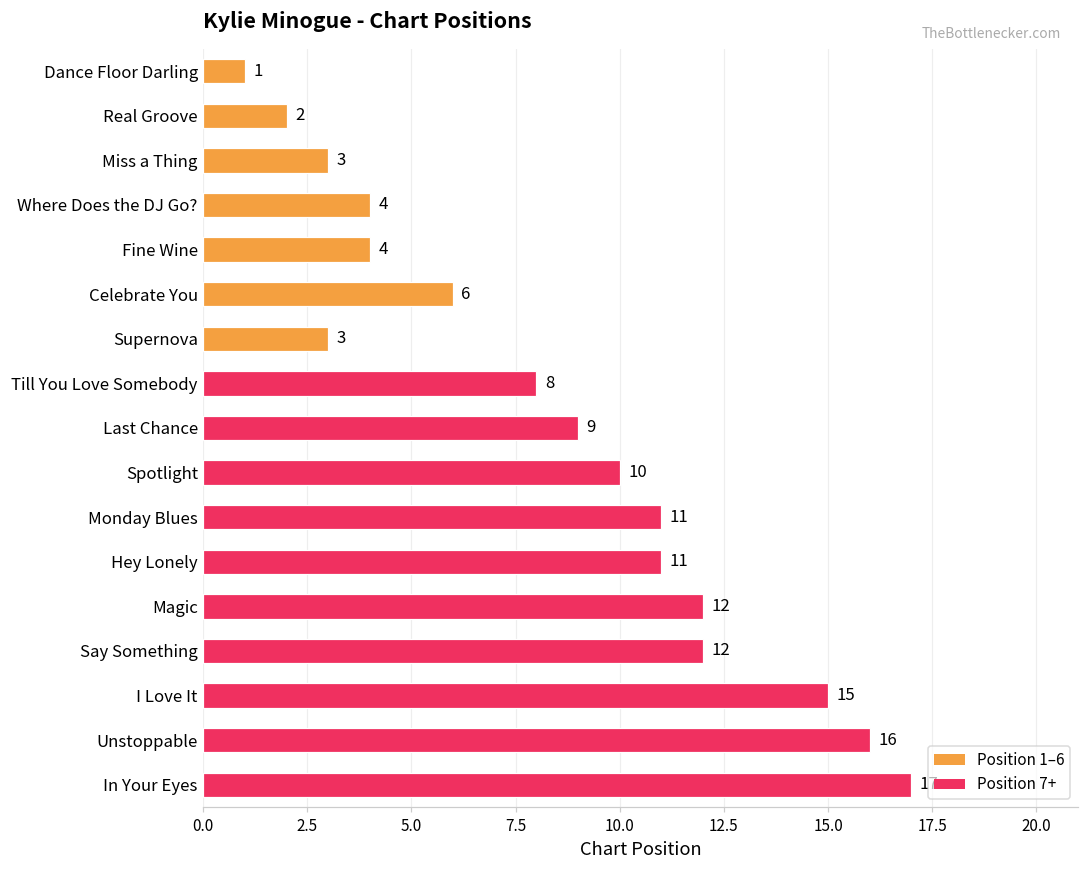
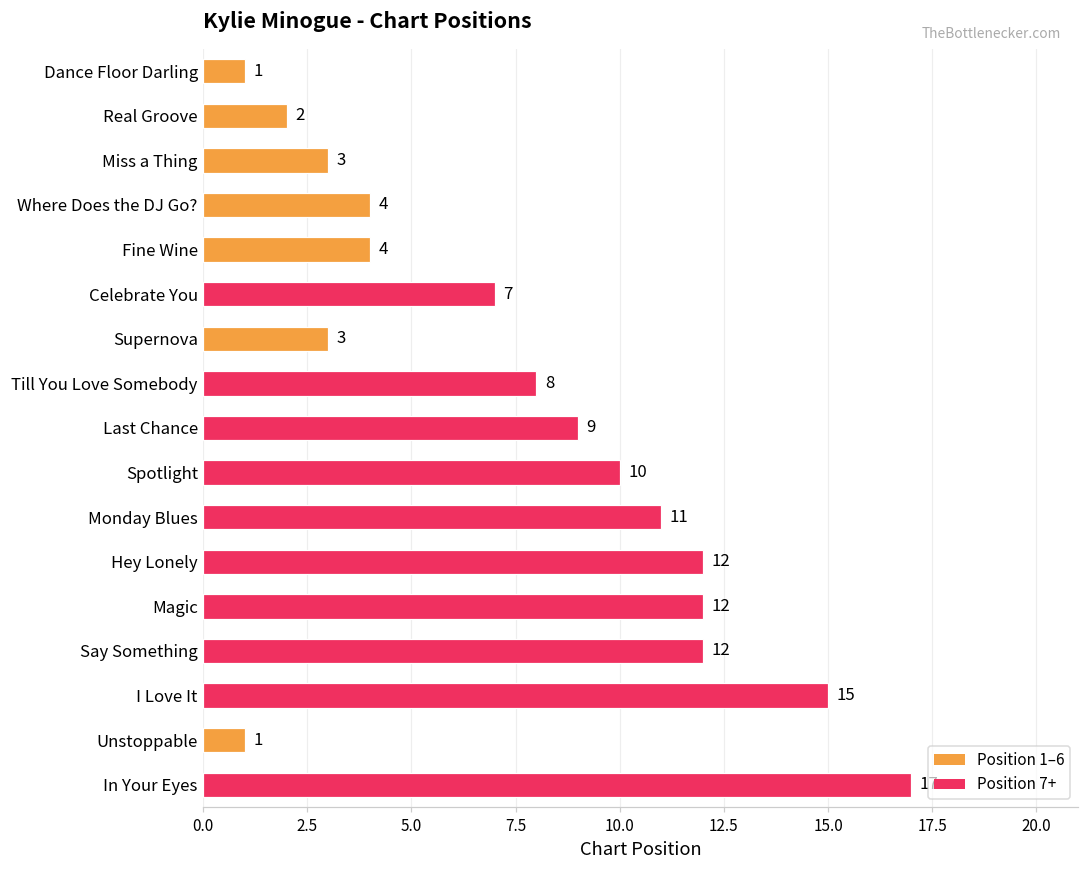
  {
    "Dance Floor Darling": 1,
    "Real Groove": 2,
    "Miss a Thing": 3,
    "Where Does the DJ Go?": 4,
    "Fine Wine": 4,
-   "Celebrate You": 6,
+   "Celebrate You": 7,
    "Supernova": 3,
    "Till You Love Somebody": 8,
    "Last Chance": 9,
    "Spotlight": 10,
    "Monday Blues": 11,
-   "Hey Lonely": 11,
+   "Hey Lonely": 12,
    "Magic": 12,
    "Say Something": 12,
    "I Love It": 15,
-   "Unstoppable": 16
+   "Unstoppable": 1
  }
